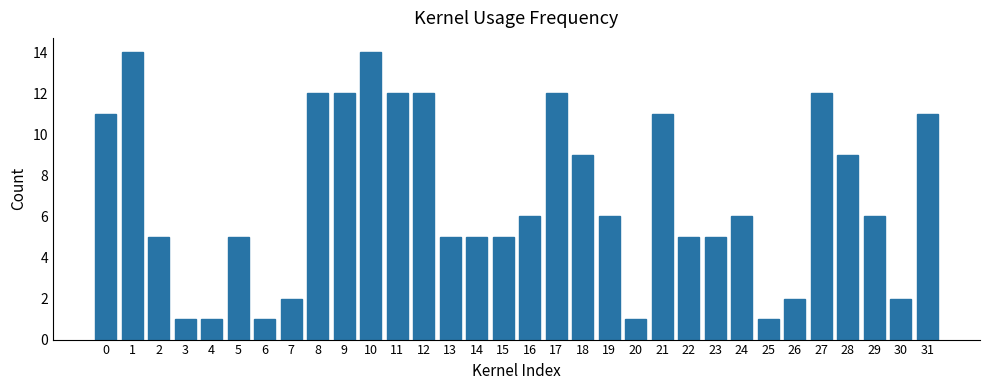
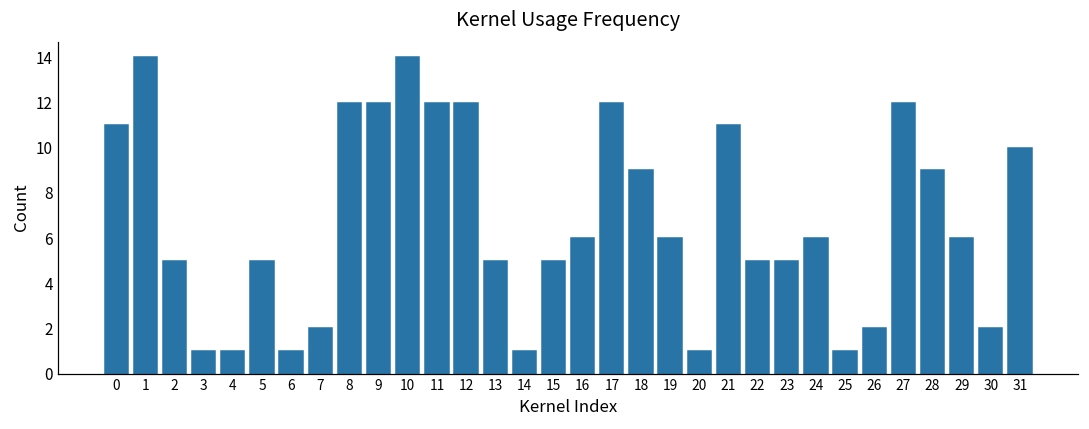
  {
    "0": 11,
    "1": 14,
    "2": 5,
    "3": 1,
    "4": 1,
    "5": 5,
    "6": 1,
    "7": 2,
    "8": 12,
    "9": 12,
    "10": 14,
    "11": 12,
    "12": 12,
    "13": 5,
-   "14": 5,
+   "14": 1,
    "15": 5,
    "16": 6,
    "17": 12,
    "18": 9,
    "19": 6,
    "20": 1,
    "21": 11,
    "22": 5,
    "23": 5,
    "24": 6,
    "25": 1,
    "26": 2,
    "27": 12,
    "28": 9,
    "29": 6,
    "30": 2,
-   "31": 11
+   "31": 10
  }
